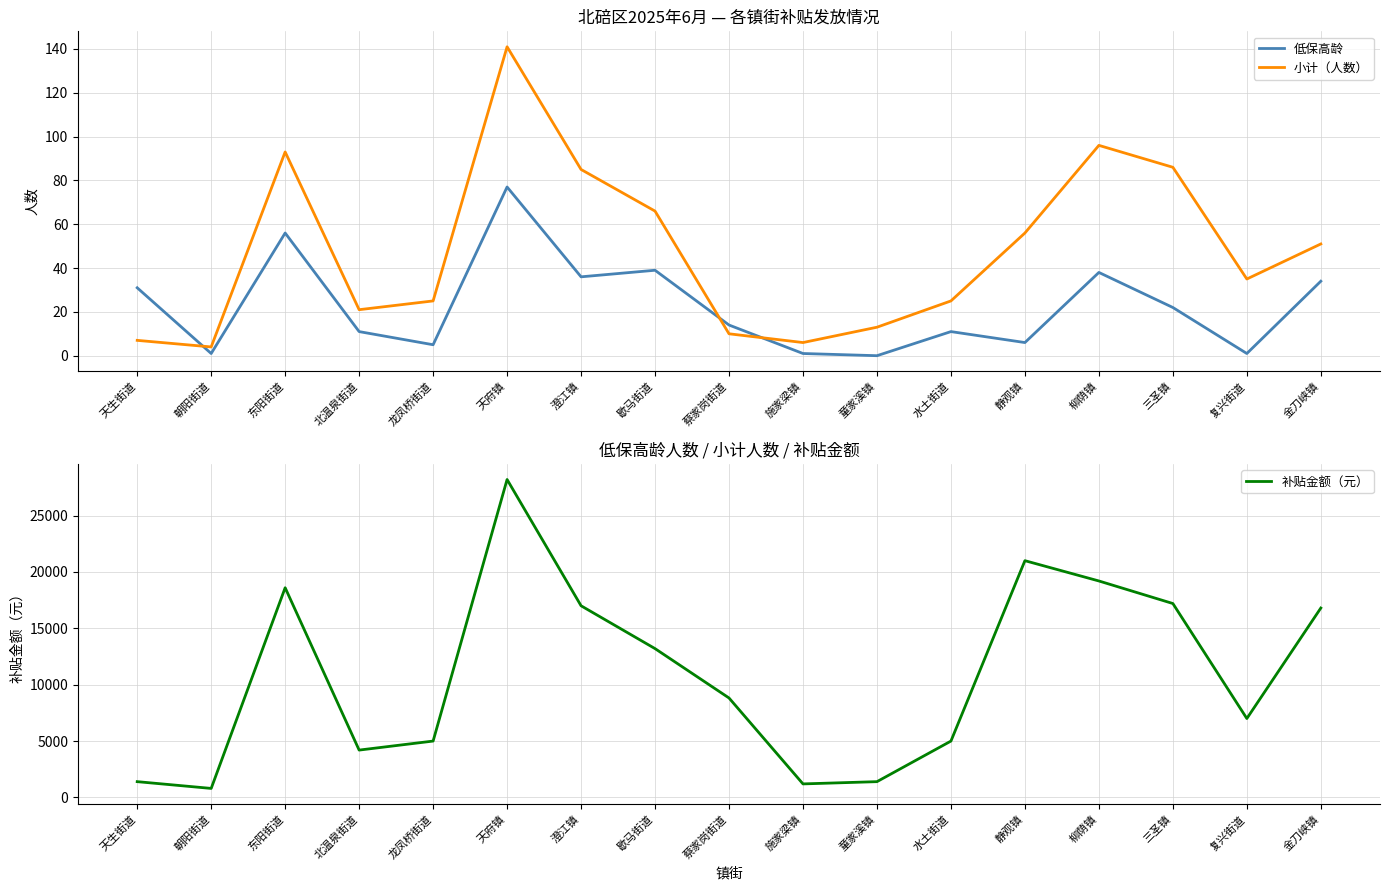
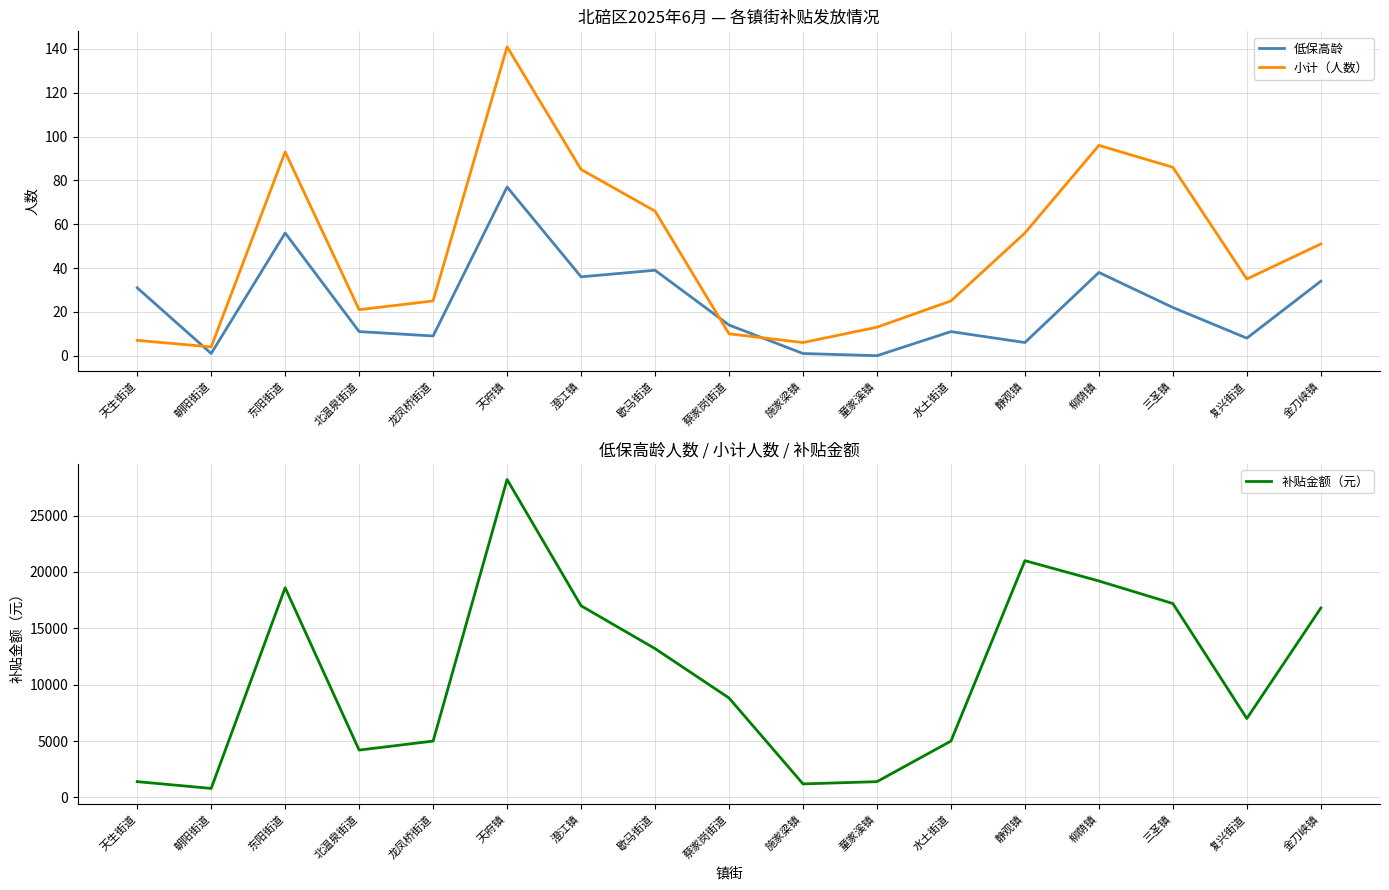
  {
    "北碚区2025年6月 — 各镇街补贴发放情况": {
      "低保高龄": {
        "天生街道": 31,
        "朝阳街道": 1,
        "东阳街道": 56,
        "北温泉街道": 11,
-       "龙凤桥街道": 5,
+       "龙凤桥街道": 9,
        "天府镇": 77,
        "澄江镇": 36,
        "歇马街道": 39,
        "蔡家岗街道": 14,
        "施家梁镇": 1,
        "童家溪镇": 0,
        "水土街道": 11,
        "静观镇": 6,
        "柳荫镇": 38,
        "三圣镇": 22,
-       "复兴街道": 1,
+       "复兴街道": 8,
        "金刀峡镇": 34
      },
      "小计（人数）": {
        "天生街道": 7,
        "朝阳街道": 4,
        "东阳街道": 93,
        "北温泉街道": 21,
        "龙凤桥街道": 25,
        "天府镇": 141,
        "澄江镇": 85,
        "歇马街道": 66,
        "蔡家岗街道": 10,
        "施家梁镇": 6,
        "童家溪镇": 13,
        "水土街道": 25,
        "静观镇": 56,
        "柳荫镇": 96,
        "三圣镇": 86,
        "复兴街道": 35,
        "金刀峡镇": 51
      }
    },
    "低保高龄人数 / 小计人数 / 补贴金额": {
      "天生街道": 1400,
      "朝阳街道": 800,
      "东阳街道": 18600,
      "北温泉街道": 4200,
      "龙凤桥街道": 5000,
      "天府镇": 28200,
      "澄江镇": 17000,
      "歇马街道": 13200,
      "蔡家岗街道": 8800,
      "施家梁镇": 1200,
      "童家溪镇": 1400,
      "水土街道": 5000,
      "静观镇": 21000,
      "柳荫镇": 19200,
      "三圣镇": 17200,
      "复兴街道": 7000,
      "金刀峡镇": 16800
    }
  }
